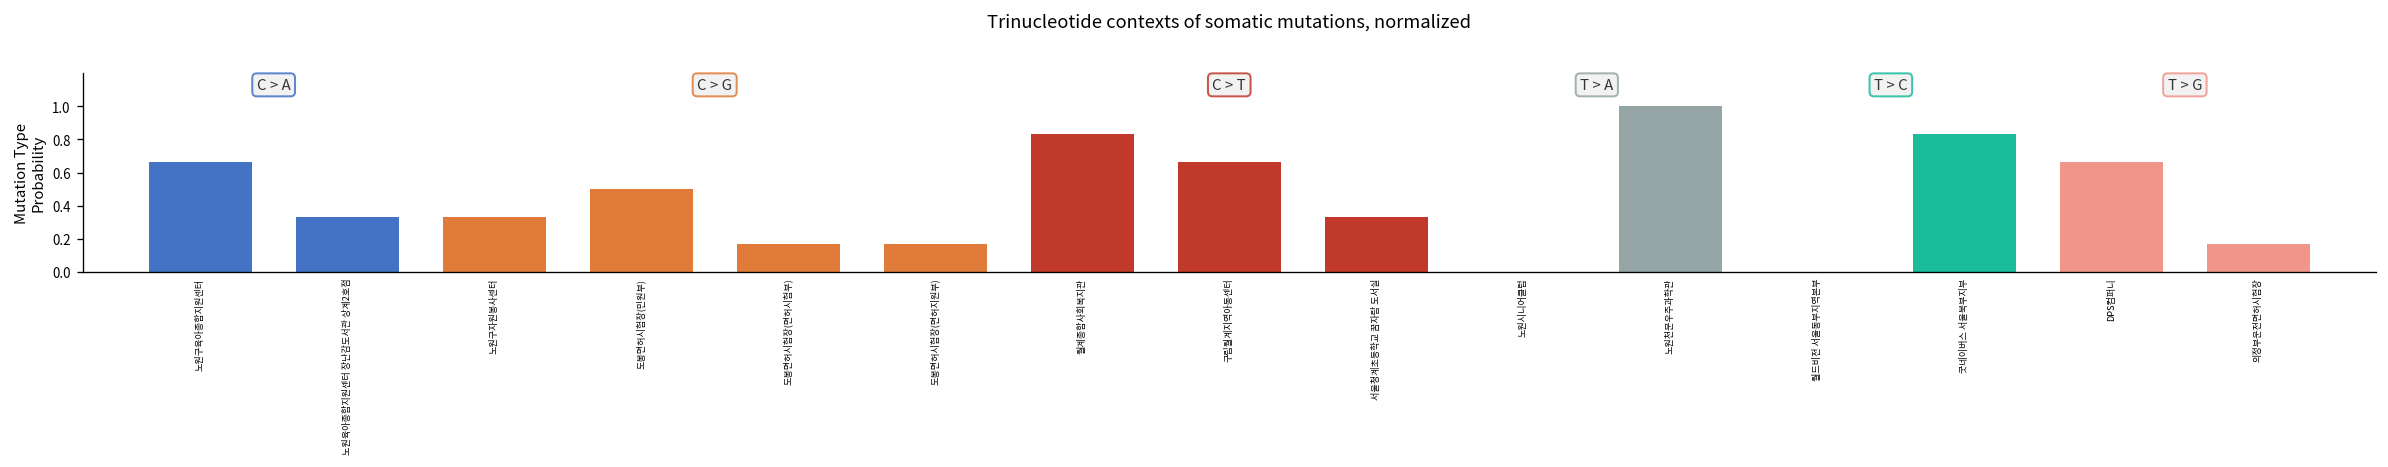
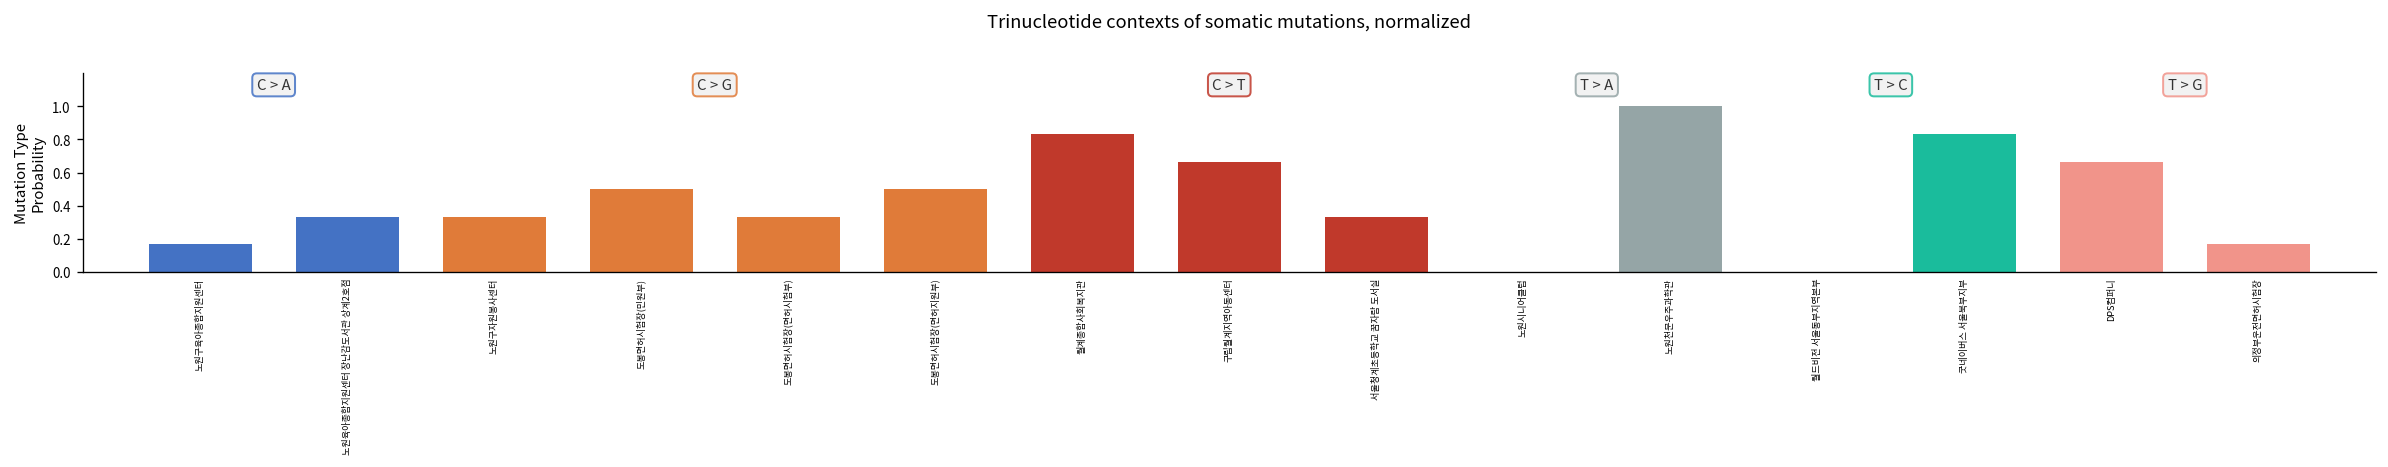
  {
-   "노원구육아종합지원센터": 0.67,
+   "노원구육아종합지원센터": 0.17,
    "노원육아종합지원센터 장난감도서관 상계2호점": 0.33,
    "노원구자원봉사센터": 0.33,
    "도봉면허시험장(민원부)": 0.50,
-   "도봉면허시험장(면허시험부)": 0.17,
-   "도봉면허시험장(면허지원부)": 0.17,
+   "도봉면허시험장(면허시험부)": 0.33,
+   "도봉면허시험장(면허지원부)": 0.50,
    "월계종합사회복지관": 0.83,
    "구립월계지역아동센터": 0.67,
    "서울청계초등학교 꿈자람 도서실": 0.33,
    "노원시니어클럽": 0.00,
    "노원천문우주과학관": 1.00,
    "월드비전 서울동부지역본부": 0.00,
    "굿네이버스 서울북부지부": 0.83,
    "DPS컴퍼니": 0.67,
    "의정부운전면허시험장": 0.17
  }
